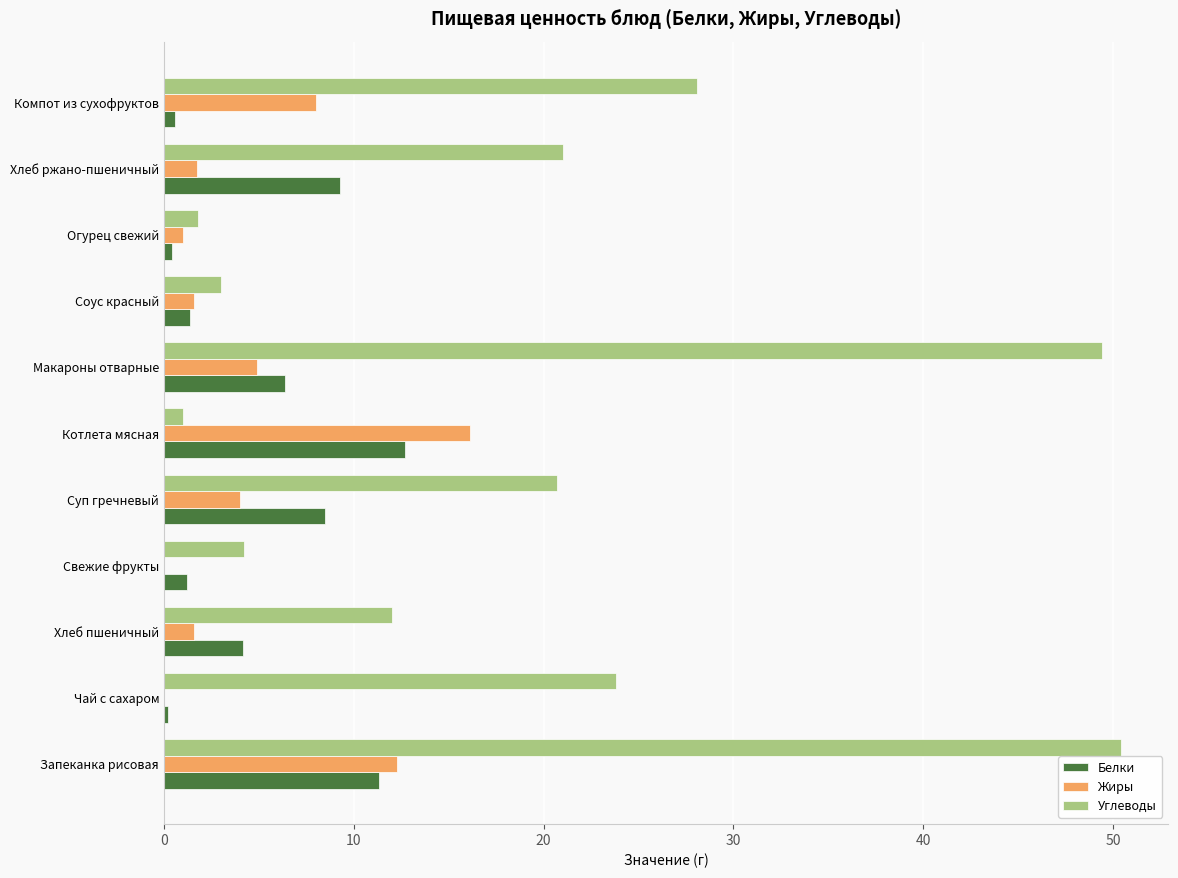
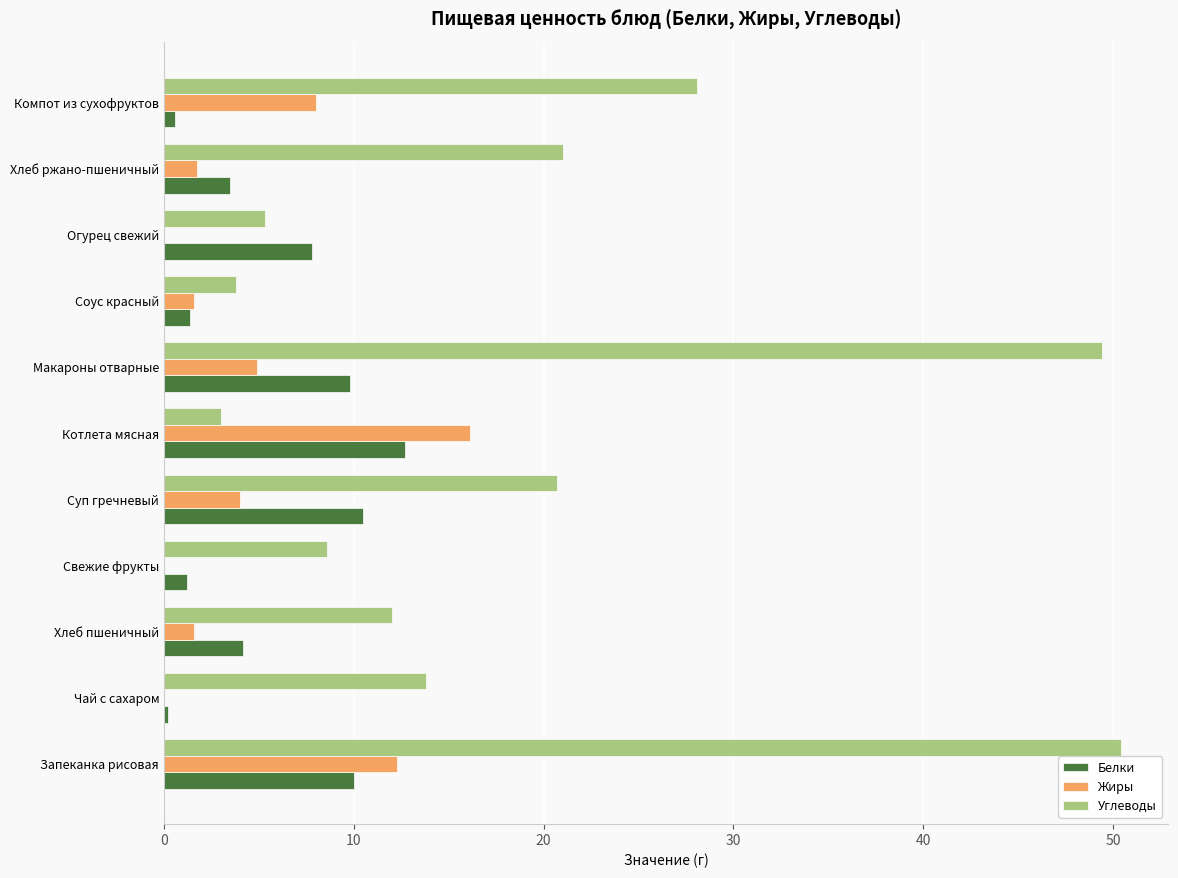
  {
    "Белки": {
      "Компот из сухофруктов": 0.6,
-     "Хлеб ржано-пшеничный": 9.3,
-     "Огурец свежий": 0.4,
+     "Хлеб ржано-пшеничный": 3.5,
+     "Огурец свежий": 7.8,
      "Соус красный": 1.4,
-     "Макароны отварные": 6.4,
+     "Макароны отварные": 9.8,
      "Котлета мясная": 12.7,
-     "Суп гречневый": 8.5,
+     "Суп гречневый": 10.5,
      "Свежие фрукты": 1.2,
      "Хлеб пшеничный": 4.2,
      "Чай с сахаром": 0.2,
-     "Запеканка рисовая": 11.3
+     "Запеканка рисовая": 10.0
    },
    "Жиры": {
      "Компот из сухофруктов": 8,
      "Хлеб ржано-пшеничный": 1.7,
-     "Огурец свежий": 1,
+     "Огурец свежий": 0,
      "Соус красный": 1.6,
      "Макароны отварные": 5,
      "Котлета мясная": 16,
      "Суп гречневый": 4,
      "Свежие фрукты": 0,
      "Хлеб пшеничный": 1.6,
      "Чай с сахаром": 0,
      "Запеканка рисовая": 12.3
    },
    "Углеводы": {
      "Компот из сухофруктов": 28.1,
      "Хлеб ржано-пшеничный": 21.0,
-     "Огурец свежий": 1.8,
-     "Соус красный": 3.0,
+     "Огурец свежий": 5.3,
+     "Соус красный": 3.8,
      "Макароны отварные": 49.4,
-     "Котлета мясная": 1,
+     "Котлета мясная": 3,
      "Суп гречневый": 20.7,
-     "Свежие фрукты": 4.2,
+     "Свежие фрукты": 8.6,
      "Хлеб пшеничный": 12.0,
-     "Чай с сахаром": 23.8,
+     "Чай с сахаром": 13.8,
      "Запеканка рисовая": 50.4
    }
  }
